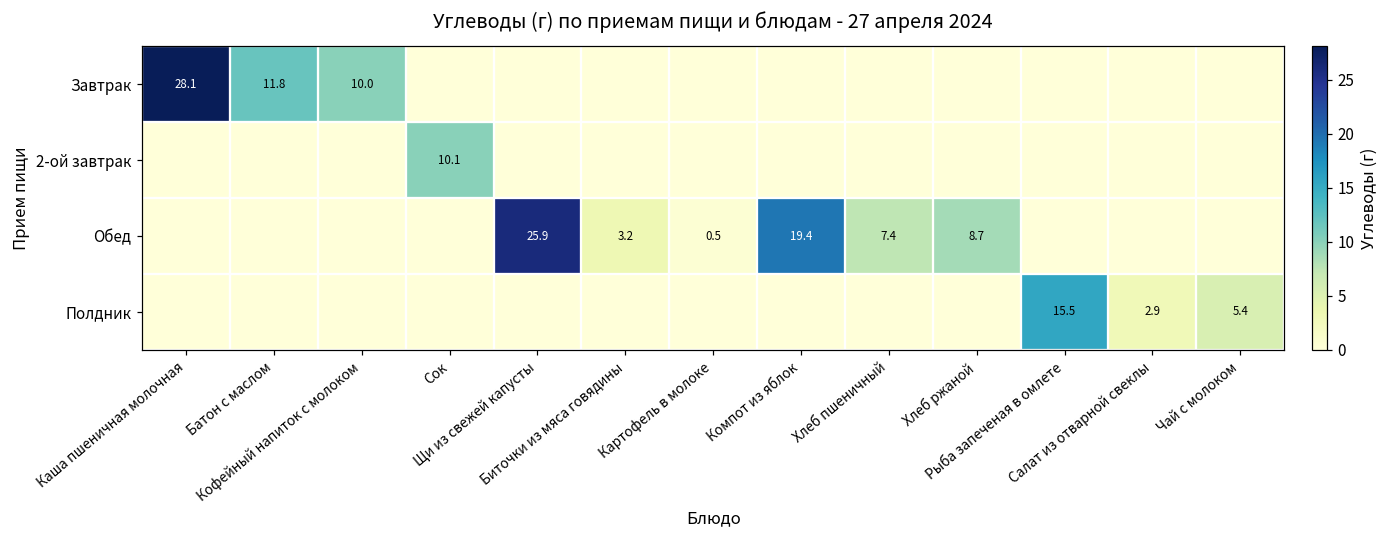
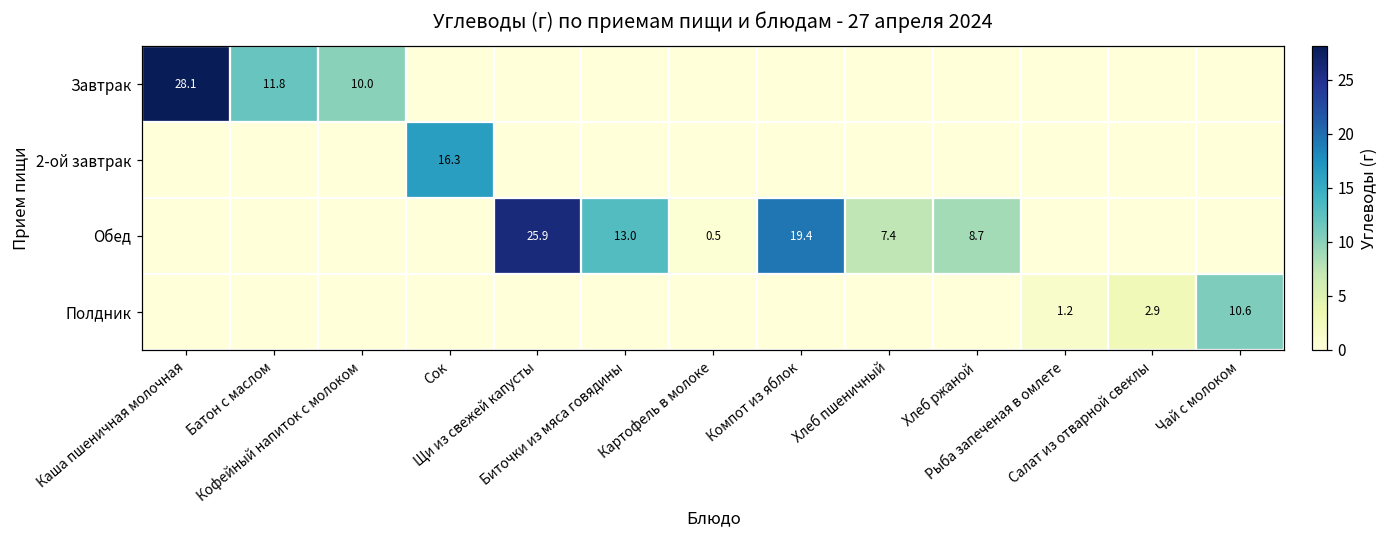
  {
    "Завтрак": {
      "Каша пшеничная молочная": 28.1,
      "Батон с маслом": 11.8,
      "Кофейный напиток с молоком": 10.0
    },
    "2-ой завтрак": {
-     "Сок": 10.1
+     "Сок": 16.3
    },
    "Обед": {
      "Щи из свежей капусты": 25.9,
-     "Биточки из мяса говядины": 3.2,
+     "Биточки из мяса говядины": 13.0,
      "Картофель в молоке": 0.5,
      "Компот из яблок": 19.4,
      "Хлеб пшеничный": 7.4,
      "Хлеб ржаной": 8.7
    },
    "Полдник": {
-     "Рыба запеченая в омлете": 15.5,
+     "Рыба запеченая в омлете": 1.2,
      "Салат из отварной свеклы": 2.9,
-     "Чай с молоком": 5.4
+     "Чай с молоком": 10.6
    }
  }
